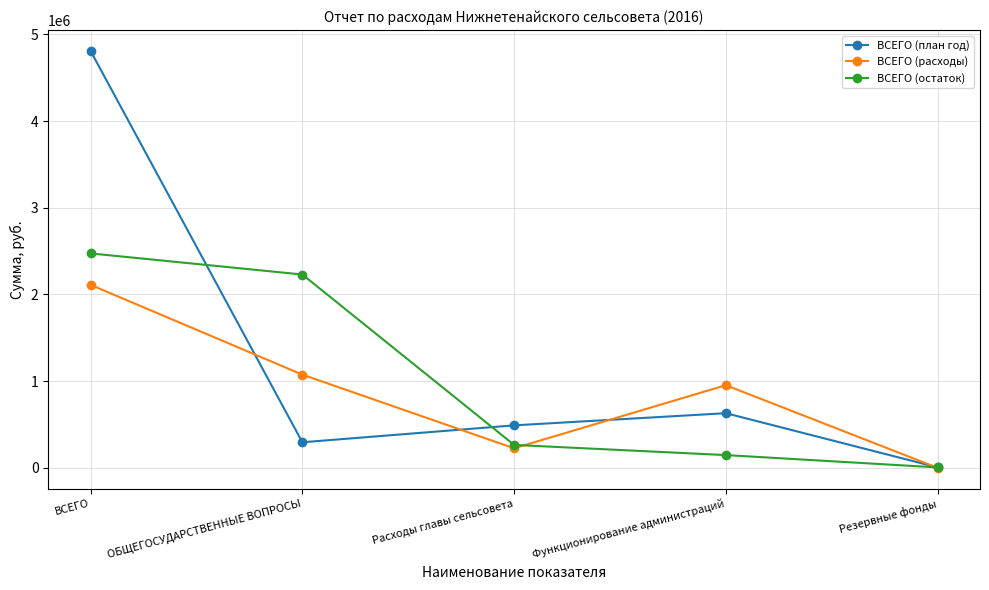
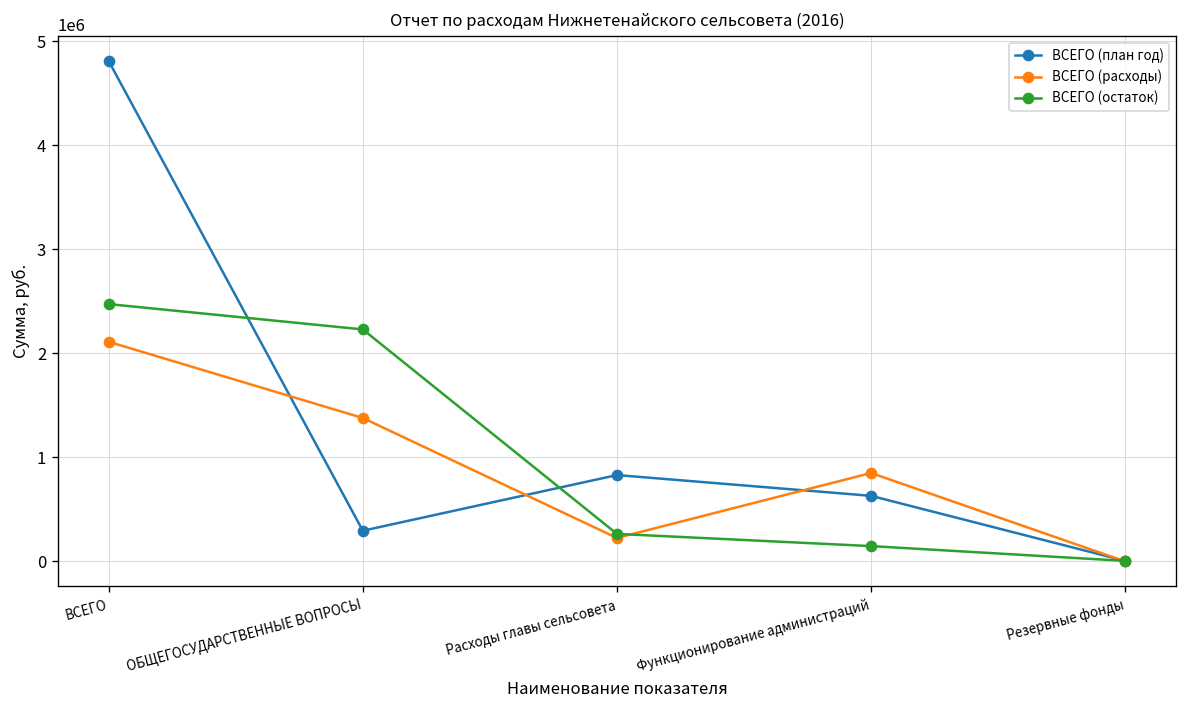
  {
    "ВСЕГО (план год)": {
      "ВСЕГО": 4800000,
      "ОБЩЕГОСУДАРСТВЕННЫЕ ВОПРОСЫ": 300000,
-     "Расходы главы сельсовета": 500000,
+     "Расходы главы сельсовета": 800000,
      "Функционирование администраций": 600000
    },
    "ВСЕГО (расходы)": {
      "ВСЕГО": 2100000,
-     "ОБЩЕГОСУДАРСТВЕННЫЕ ВОПРОСЫ": 1100000,
+     "ОБЩЕГОСУДАРСТВЕННЫЕ ВОПРОСЫ": 1400000,
      "Расходы главы сельсовета": 200000,
-     "Функционирование администраций": 1000000
+     "Функционирование администраций": 900000
    },
    "ВСЕГО (остаток)": {
      "ВСЕГО": 2500000,
      "ОБЩЕГОСУДАРСТВЕННЫЕ ВОПРОСЫ": 2200000,
      "Расходы главы сельсовета": 300000,
      "Функционирование администраций": 100000
    }
  }
